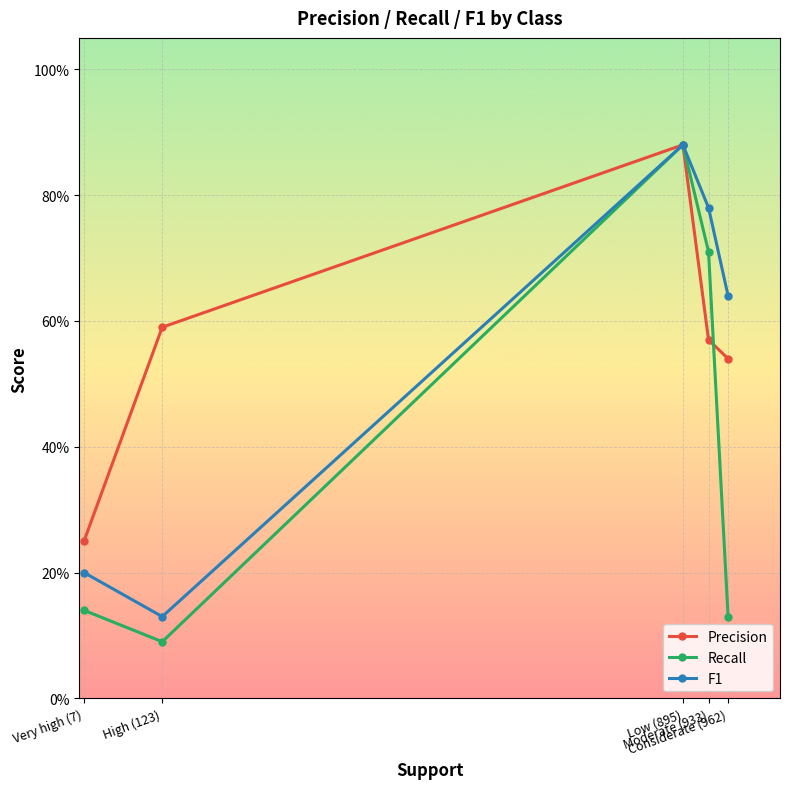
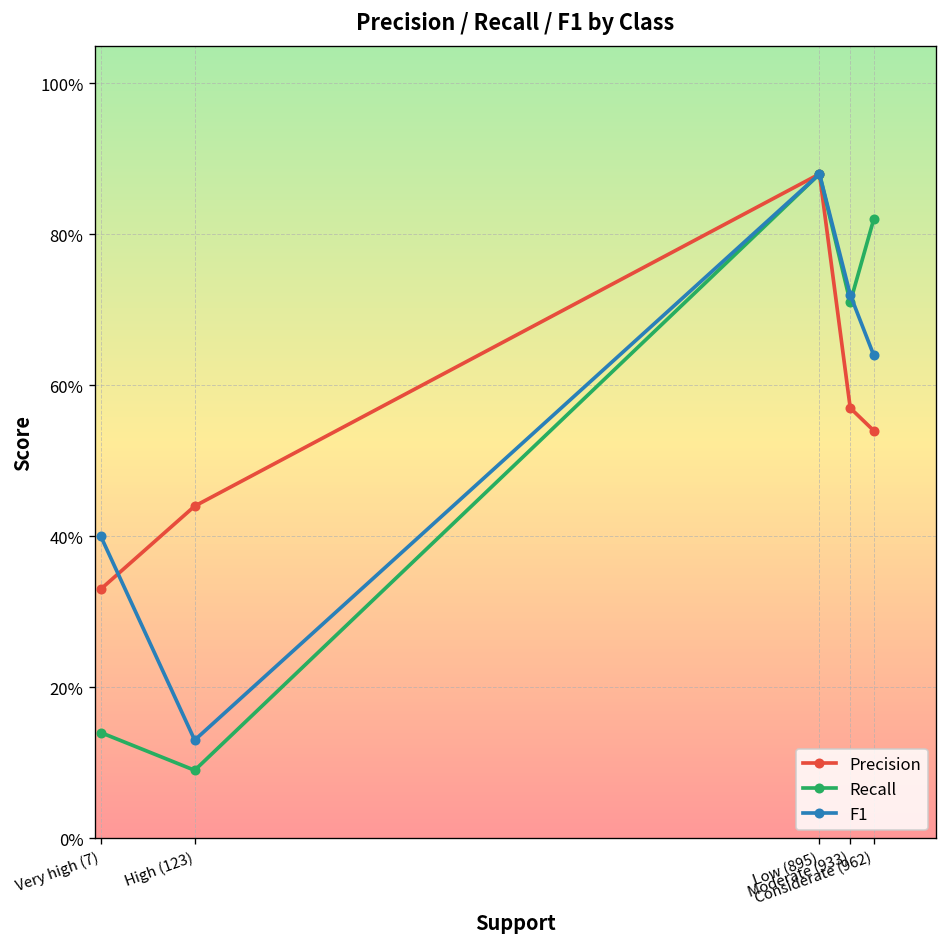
  {
    "Precision": {
-     "Very high (7)": "25%",
-     "High (123)": "59%",
+     "Very high (7)": "33%",
+     "High (123)": "44%",
      "Moderate (933)": "57%",
      "Considerate (962)": "54%"
    },
    "Recall": {
      "Very high (7)": "14%",
      "High (123)": "9%",
      "Moderate (933)": "71%",
-     "Considerate (962)": "13%"
+     "Considerate (962)": "82%"
    },
    "F1": {
-     "Very high (7)": "20%",
+     "Very high (7)": "40%",
      "High (123)": "13%",
-     "Moderate (933)": "78%",
+     "Moderate (933)": "72%",
      "Considerate (962)": "64%"
    }
  }
